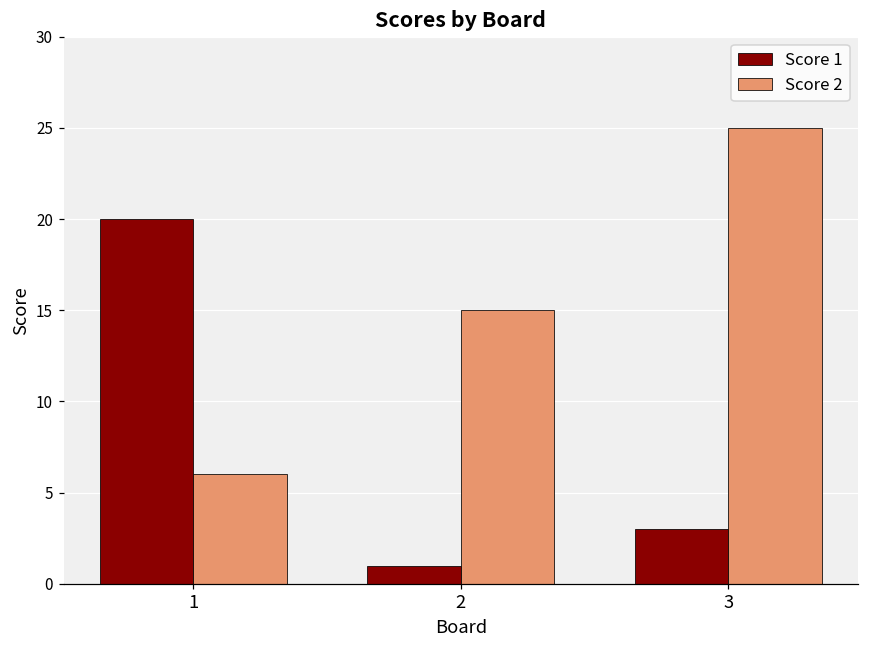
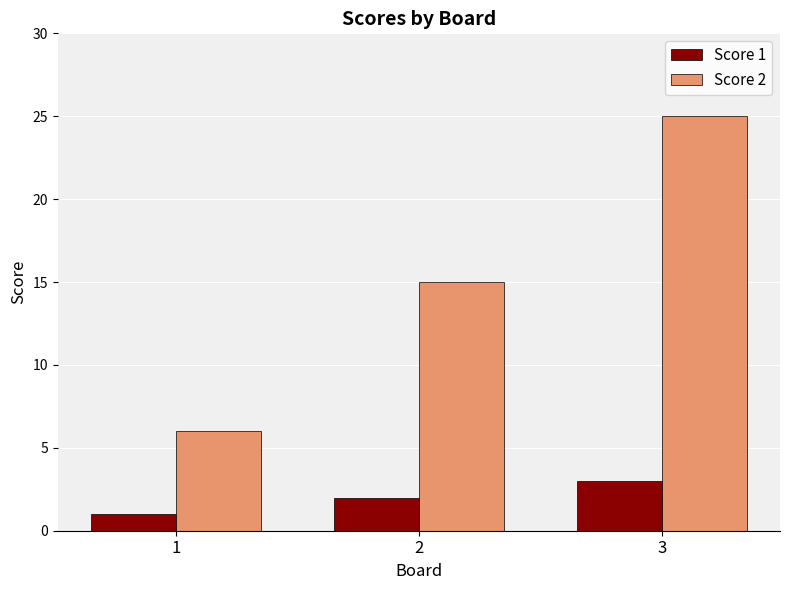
  {
    "Score 1": {
-     "1": 20,
-     "2": 1,
+     "1": 1,
+     "2": 2,
      "3": 3
    },
    "Score 2": {
      "1": 6,
      "2": 15,
      "3": 25
    }
  }
